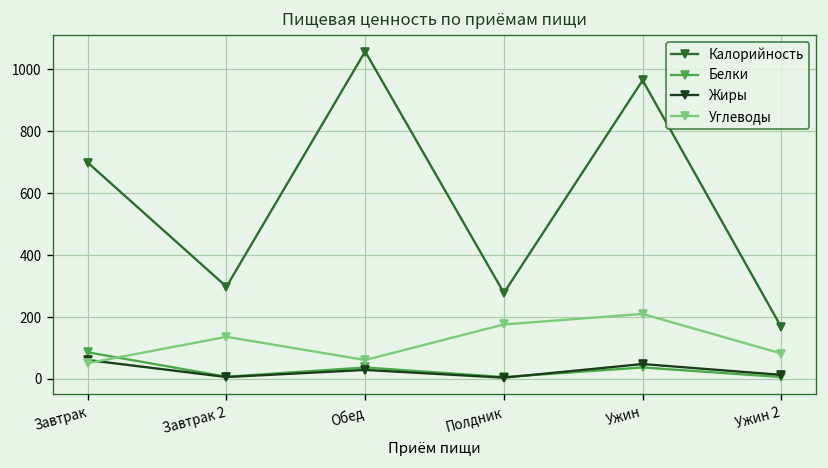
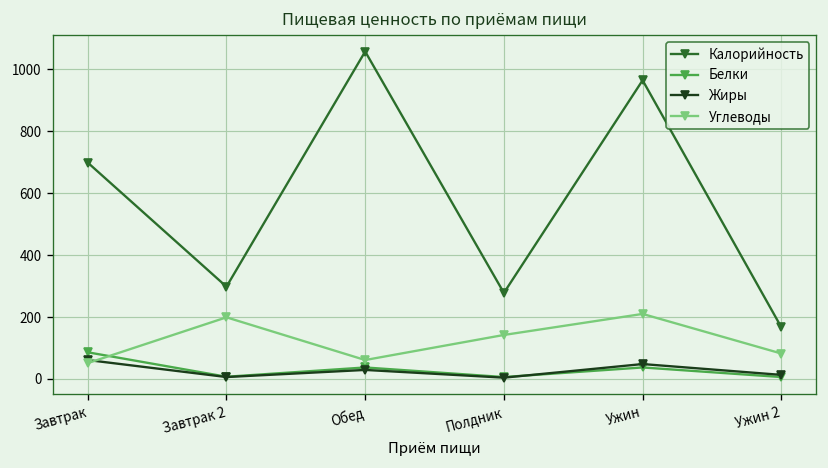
  {
    "Белки": {
      "Завтрак": 90,
      "Ужин": 40
    },
    "Углеводы": {
      "Завтрак": 50,
-     "Завтрак 2": 140,
+     "Завтрак 2": 200,
      "Обед": 60,
-     "Полдник": 180,
+     "Полдник": 140,
      "Ужин": 210,
      "Ужин 2": 80
    }
  }
